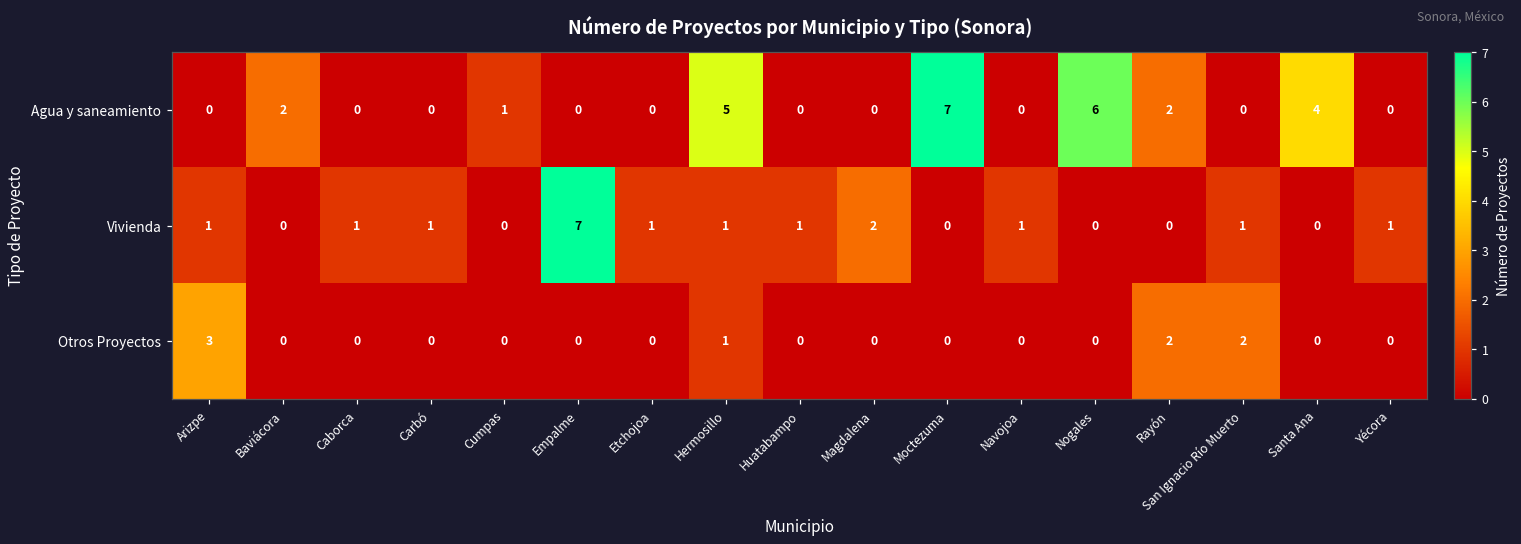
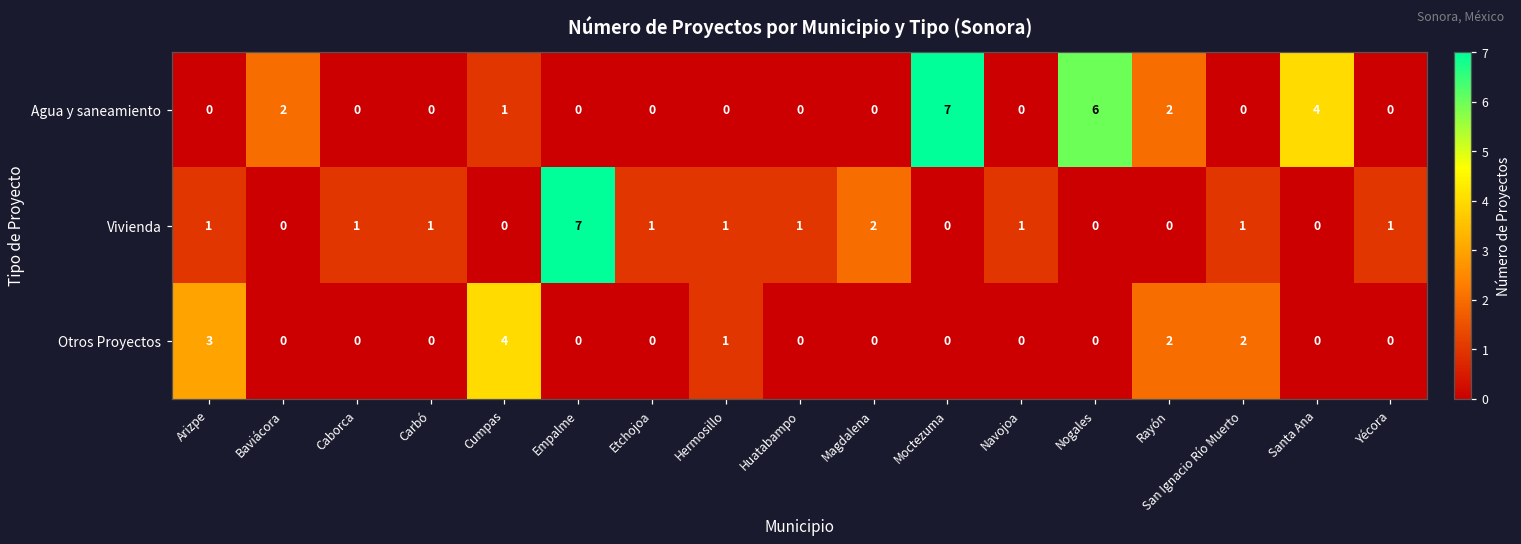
  {
    "Agua y saneamiento": {
      "Arizpe": 0,
      "Baviácora": 2,
      "Caborca": 0,
      "Carbó": 0,
      "Cumpas": 1,
      "Empalme": 0,
      "Etchojoa": 0,
-     "Hermosillo": 5,
+     "Hermosillo": 0,
      "Huatabampo": 0,
      "Magdalena": 0,
      "Moctezuma": 7,
      "Navojoa": 0,
      "Nogales": 6,
      "Rayón": 2,
      "San Ignacio Río Muerto": 0,
      "Santa Ana": 4,
      "Yécora": 0
    },
    "Vivienda": {
      "Arizpe": 1,
      "Baviácora": 0,
      "Caborca": 1,
      "Carbó": 1,
      "Cumpas": 0,
      "Empalme": 7,
      "Etchojoa": 1,
      "Hermosillo": 1,
      "Huatabampo": 1,
      "Magdalena": 2,
      "Moctezuma": 0,
      "Navojoa": 1,
      "Nogales": 0,
      "Rayón": 0,
      "San Ignacio Río Muerto": 1,
      "Santa Ana": 0,
      "Yécora": 1
    },
    "Otros Proyectos": {
      "Arizpe": 3,
      "Baviácora": 0,
      "Caborca": 0,
      "Carbó": 0,
-     "Cumpas": 0,
+     "Cumpas": 4,
      "Empalme": 0,
      "Etchojoa": 0,
      "Hermosillo": 1,
      "Huatabampo": 0,
      "Magdalena": 0,
      "Moctezuma": 0,
      "Navojoa": 0,
      "Nogales": 0,
      "Rayón": 2,
      "San Ignacio Río Muerto": 2,
      "Santa Ana": 0,
      "Yécora": 0
    }
  }
